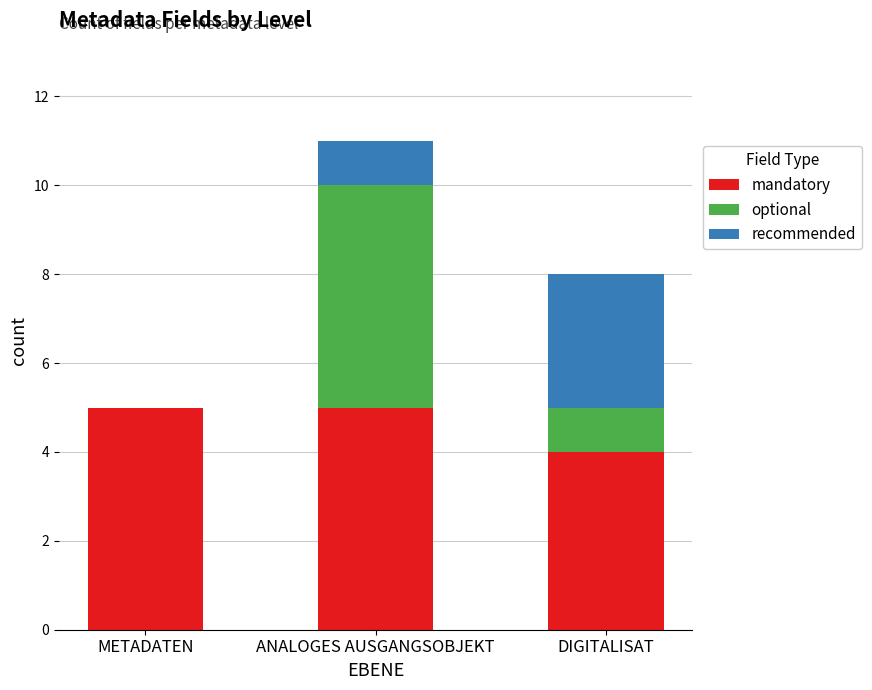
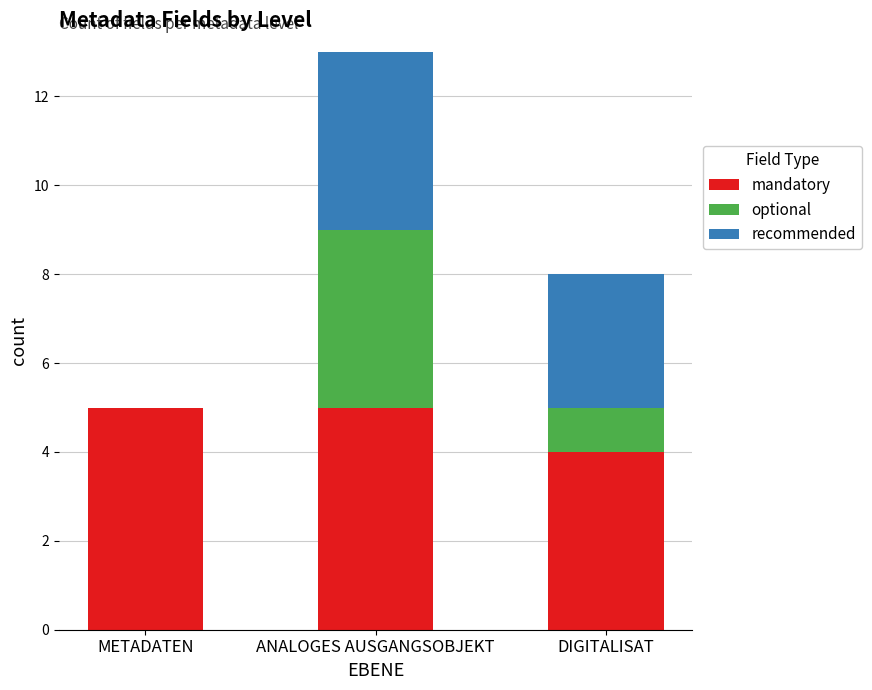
  {
    "mandatory": {
      "METADATEN": 5,
      "ANALOGES AUSGANGSOBJEKT": 5,
      "DIGITALISAT": 4
    },
    "optional": {
-     "ANALOGES AUSGANGSOBJEKT": 5
+     "ANALOGES AUSGANGSOBJEKT": 4
    },
    "recommended": {
-     "ANALOGES AUSGANGSOBJEKT": 1
+     "ANALOGES AUSGANGSOBJEKT": 4
    }
  }
